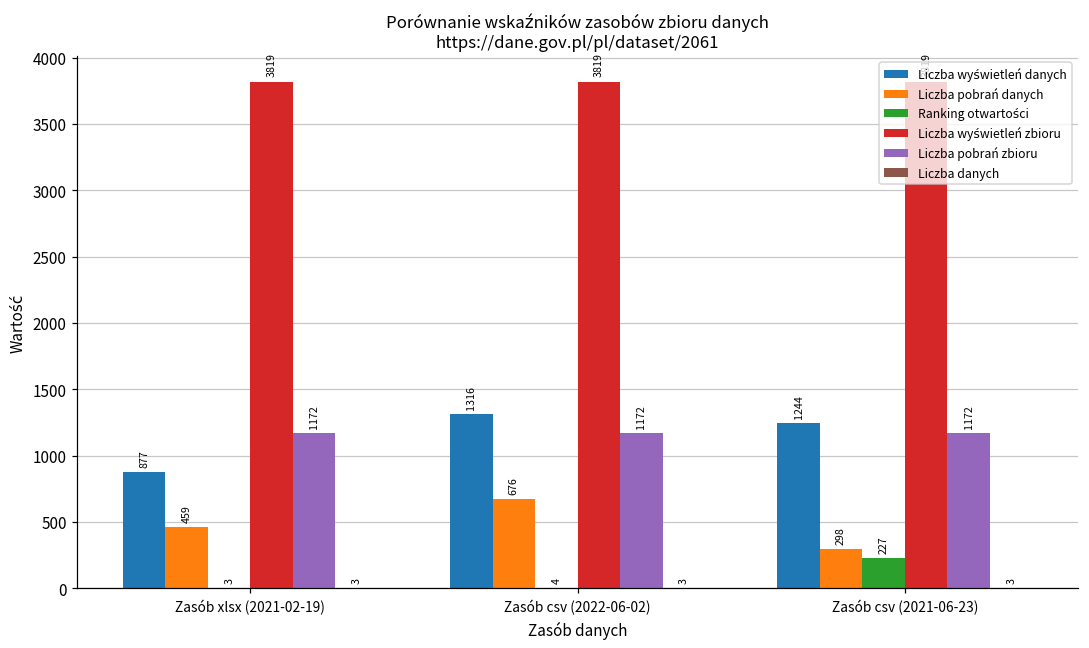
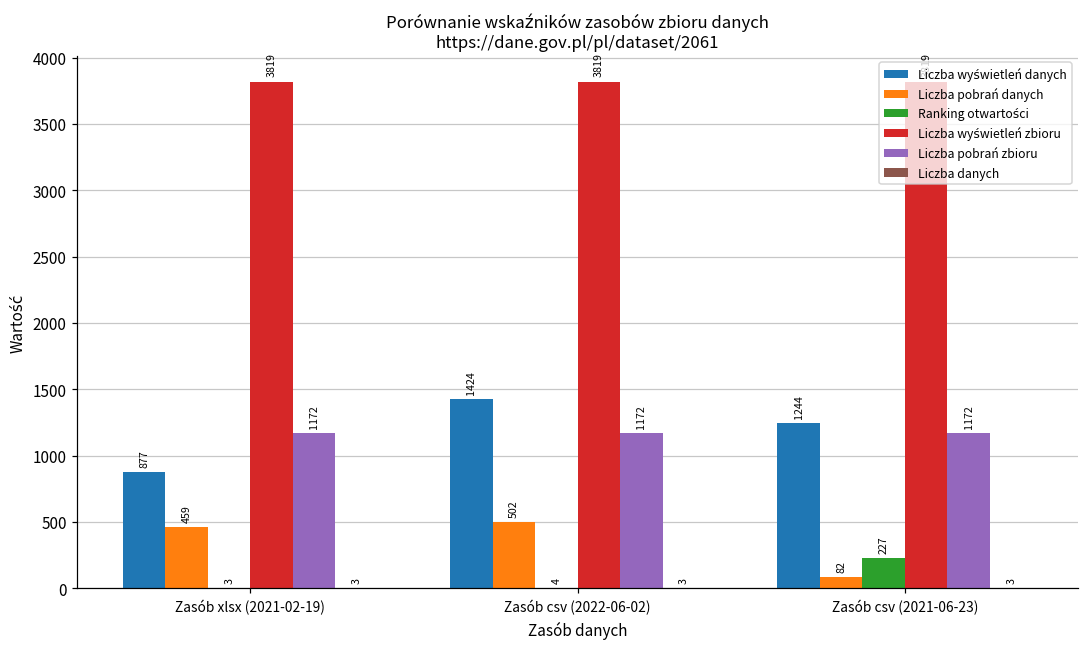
  {
    "Liczba wyświetleń danych": {
      "Zasób xlsx (2021-02-19)": 877,
-     "Zasób csv (2022-06-02)": 1316,
+     "Zasób csv (2022-06-02)": 1424,
      "Zasób csv (2021-06-23)": 1244
    },
    "Liczba pobrań danych": {
      "Zasób xlsx (2021-02-19)": 459,
-     "Zasób csv (2022-06-02)": 676,
-     "Zasób csv (2021-06-23)": 298
+     "Zasób csv (2022-06-02)": 502,
+     "Zasób csv (2021-06-23)": 82
    },
    "Ranking otwartości": {
      "Zasób xlsx (2021-02-19)": 3,
      "Zasób csv (2022-06-02)": 4,
      "Zasób csv (2021-06-23)": 227
    },
    "Liczba wyświetleń zbioru": {
      "Zasób xlsx (2021-02-19)": 3819,
      "Zasób csv (2022-06-02)": 3819
    },
    "Liczba pobrań zbioru": {
      "Zasób xlsx (2021-02-19)": 1172,
      "Zasób csv (2022-06-02)": 1172,
      "Zasób csv (2021-06-23)": 1172
    },
    "Liczba danych": {
      "Zasób xlsx (2021-02-19)": 3,
      "Zasób csv (2022-06-02)": 3,
      "Zasób csv (2021-06-23)": 3
    }
  }
